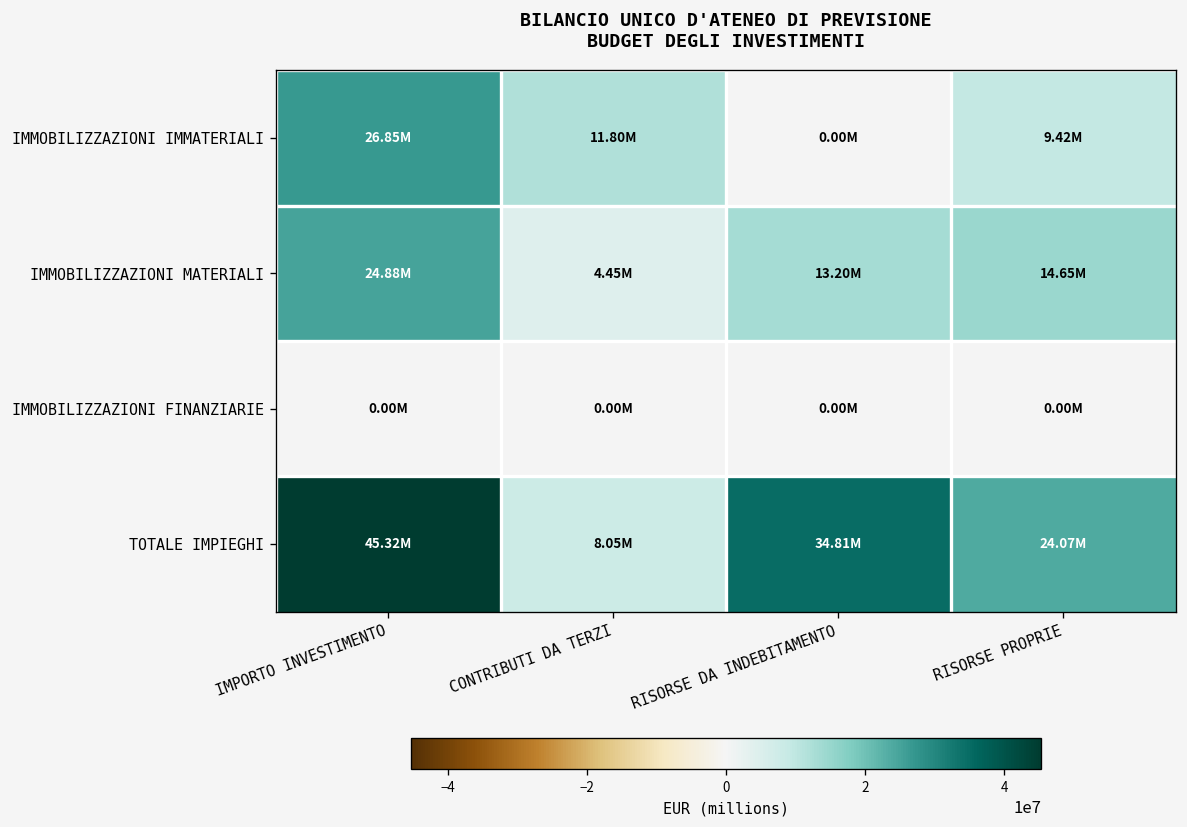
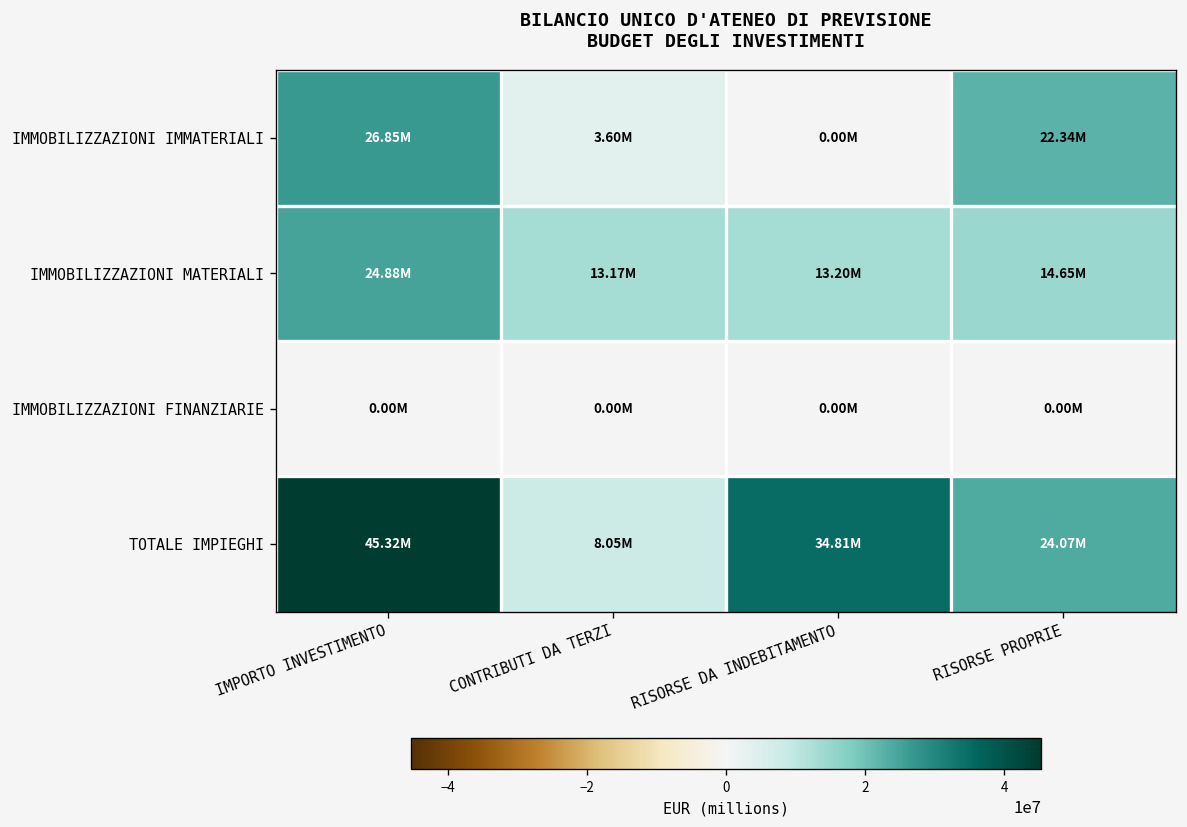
  {
    "IMMOBILIZZAZIONI IMMATERIALI": {
      "IMPORTO INVESTIMENTO": "26.85M",
-     "CONTRIBUTI DA TERZI": "11.80M",
+     "CONTRIBUTI DA TERZI": "3.60M",
      "RISORSE DA INDEBITAMENTO": "0.00M",
-     "RISORSE PROPRIE": "9.42M"
+     "RISORSE PROPRIE": "22.34M"
    },
    "IMMOBILIZZAZIONI MATERIALI": {
      "IMPORTO INVESTIMENTO": "24.88M",
-     "CONTRIBUTI DA TERZI": "4.45M",
+     "CONTRIBUTI DA TERZI": "13.17M",
      "RISORSE DA INDEBITAMENTO": "13.20M",
      "RISORSE PROPRIE": "14.65M"
    },
    "IMMOBILIZZAZIONI FINANZIARIE": {
      "IMPORTO INVESTIMENTO": "0.00M",
      "CONTRIBUTI DA TERZI": "0.00M",
      "RISORSE DA INDEBITAMENTO": "0.00M",
      "RISORSE PROPRIE": "0.00M"
    },
    "TOTALE IMPIEGHI": {
      "IMPORTO INVESTIMENTO": "45.32M",
      "CONTRIBUTI DA TERZI": "8.05M",
      "RISORSE DA INDEBITAMENTO": "34.81M",
      "RISORSE PROPRIE": "24.07M"
    }
  }
